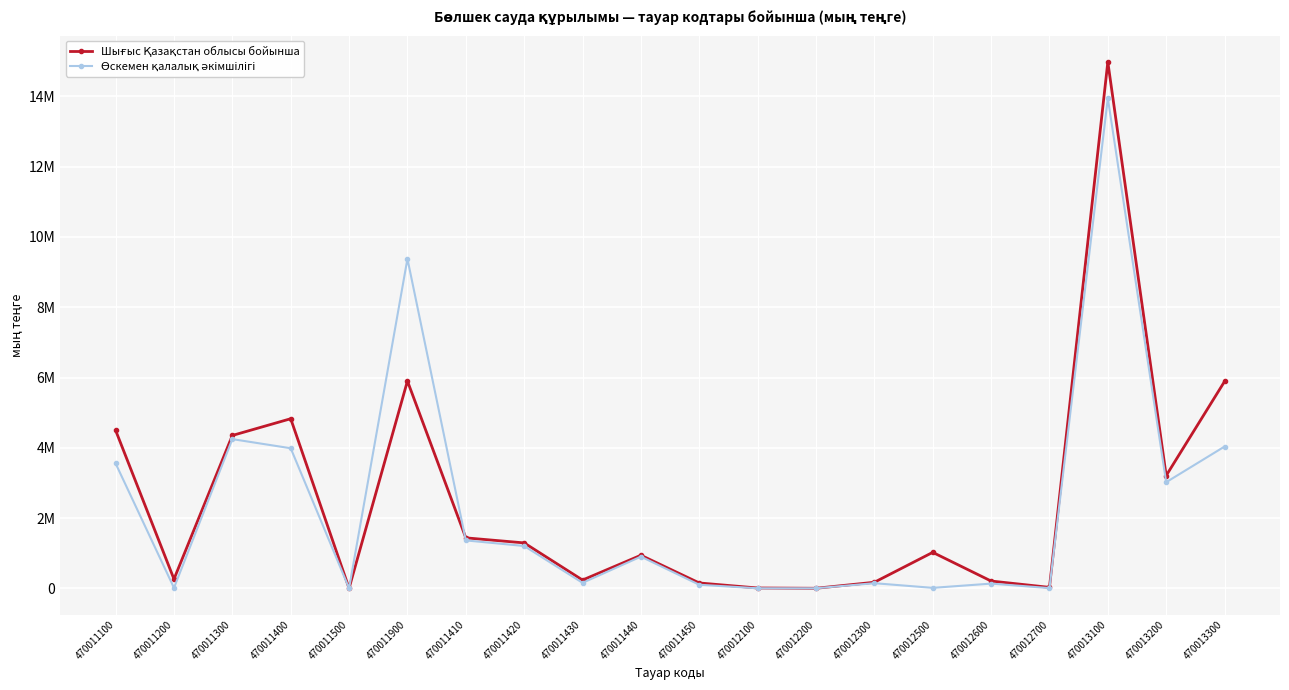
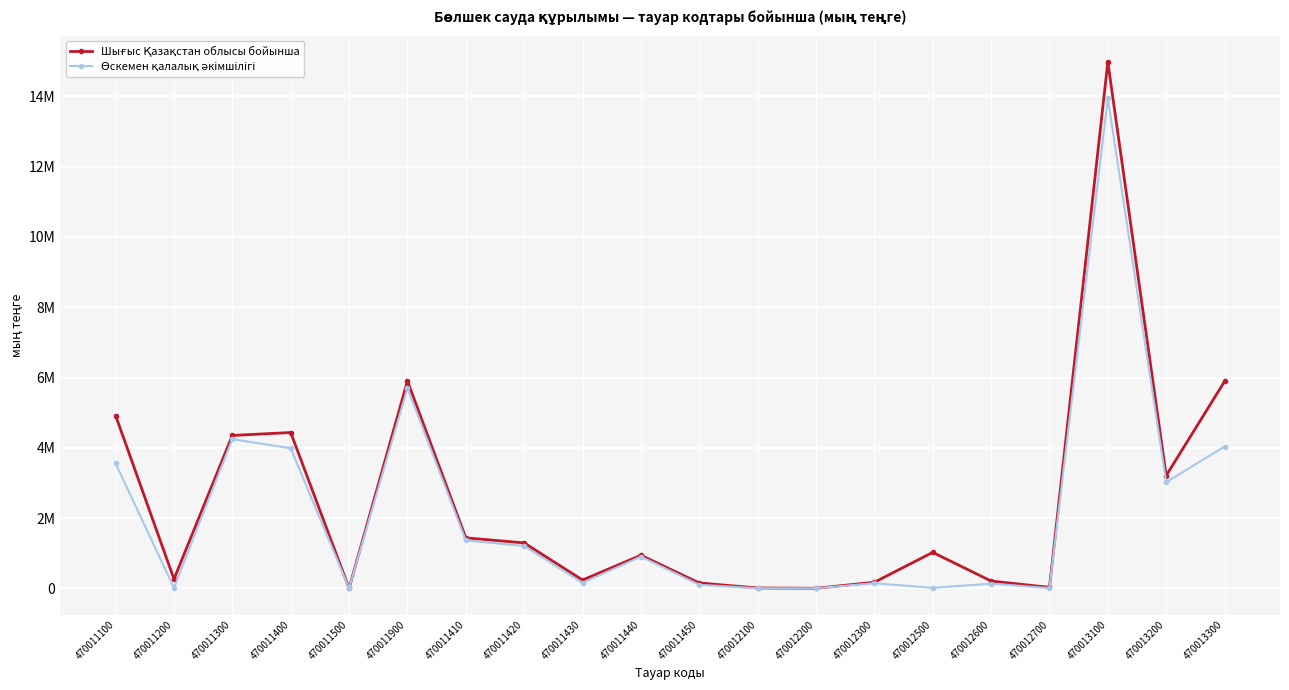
  {
    "Шығыс Қазақстан облысы бойынша": {
-     "470011100": 4500000,
+     "470011100": 4900000,
      "470011200": 300000,
      "470011300": 4400000,
-     "470011400": 4800000,
+     "470011400": 4400000,
      "470011900": 5900000,
      "470011410": 1400000,
      "470011420": 1300000,
      "470011430": 200000,
      "470012500": 1000000,
      "470012600": 200000,
      "470013100": 15000000,
      "470013200": 3200000,
      "470013300": 5900000
    },
    "Өскемен қалалық әкімшілігі": {
      "470011100": 3600000,
      "470011200": 0,
      "470011300": 4200000,
      "470011400": 4000000,
-     "470011900": 9400000,
+     "470011900": 5700000,
      "470011410": 1400000,
      "470011420": 1200000,
      "470011430": 200000,
      "470012500": 0,
      "470012600": 100000,
      "470013100": 14000000,
      "470013200": 3000000,
      "470013300": 4000000
    }
  }
